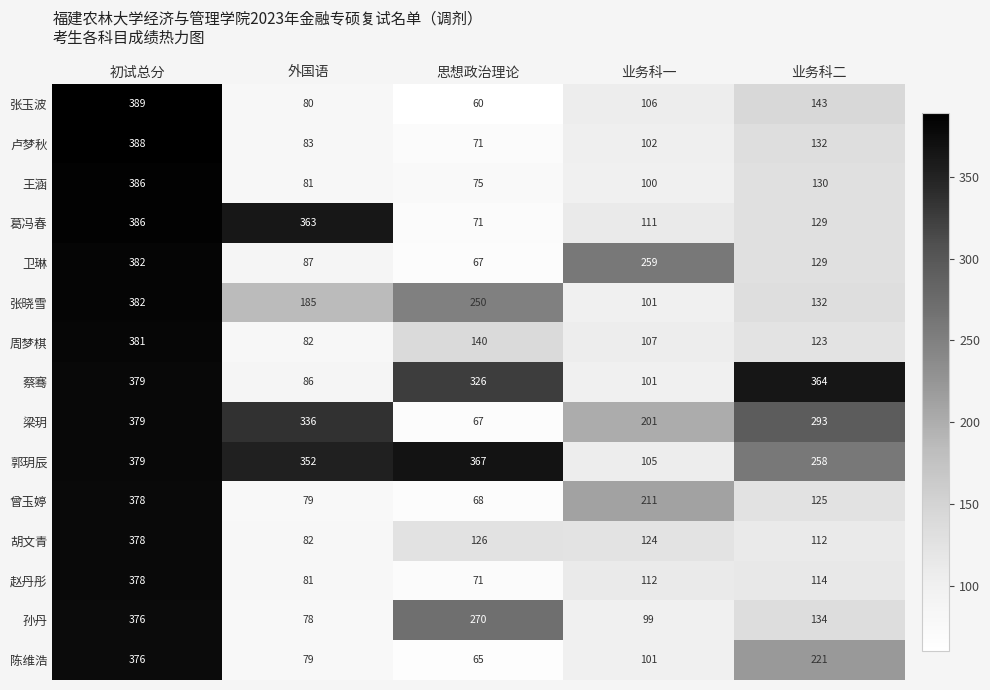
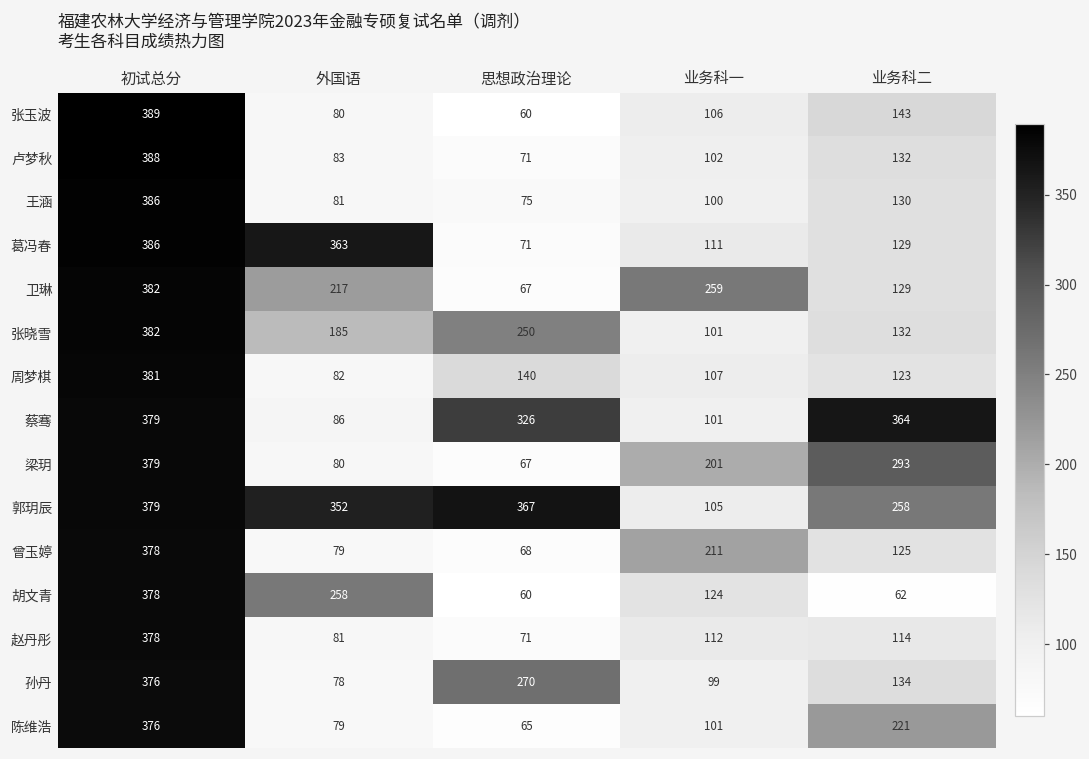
  {
    "张玉波": {
      "初试总分": 389,
      "外国语": 80,
      "思想政治理论": 60,
      "业务科一": 106,
      "业务科二": 143
    },
    "卢梦秋": {
      "初试总分": 388,
      "外国语": 83,
      "思想政治理论": 71,
      "业务科一": 102,
      "业务科二": 132
    },
    "王涵": {
      "初试总分": 386,
      "外国语": 81,
      "思想政治理论": 75,
      "业务科一": 100,
      "业务科二": 130
    },
    "葛冯春": {
      "初试总分": 386,
      "外国语": 363,
      "思想政治理论": 71,
      "业务科一": 111,
      "业务科二": 129
    },
    "卫琳": {
      "初试总分": 382,
-     "外国语": 87,
+     "外国语": 217,
      "思想政治理论": 67,
      "业务科一": 259,
      "业务科二": 129
    },
    "张晓雪": {
      "初试总分": 382,
      "外国语": 185,
      "思想政治理论": 250,
      "业务科一": 101,
      "业务科二": 132
    },
    "周梦棋": {
      "初试总分": 381,
      "外国语": 82,
      "思想政治理论": 140,
      "业务科一": 107,
      "业务科二": 123
    },
    "蔡骞": {
      "初试总分": 379,
      "外国语": 86,
      "思想政治理论": 326,
      "业务科一": 101,
      "业务科二": 364
    },
    "梁玥": {
      "初试总分": 379,
-     "外国语": 336,
+     "外国语": 80,
      "思想政治理论": 67,
      "业务科一": 201,
      "业务科二": 293
    },
    "郭玥辰": {
      "初试总分": 379,
      "外国语": 352,
      "思想政治理论": 367,
      "业务科一": 105,
      "业务科二": 258
    },
    "曾玉婷": {
      "初试总分": 378,
      "外国语": 79,
      "思想政治理论": 68,
      "业务科一": 211,
      "业务科二": 125
    },
    "胡文青": {
      "初试总分": 378,
-     "外国语": 82,
-     "思想政治理论": 126,
+     "外国语": 258,
+     "思想政治理论": 60,
      "业务科一": 124,
-     "业务科二": 112
+     "业务科二": 62
    },
    "赵丹彤": {
      "初试总分": 378,
      "外国语": 81,
      "思想政治理论": 71,
      "业务科一": 112,
      "业务科二": 114
    },
    "孙丹": {
      "初试总分": 376,
      "外国语": 78,
      "思想政治理论": 270,
      "业务科一": 99,
      "业务科二": 134
    },
    "陈维浩": {
      "初试总分": 376,
      "外国语": 79,
      "思想政治理论": 65,
      "业务科一": 101,
      "业务科二": 221
    }
  }
